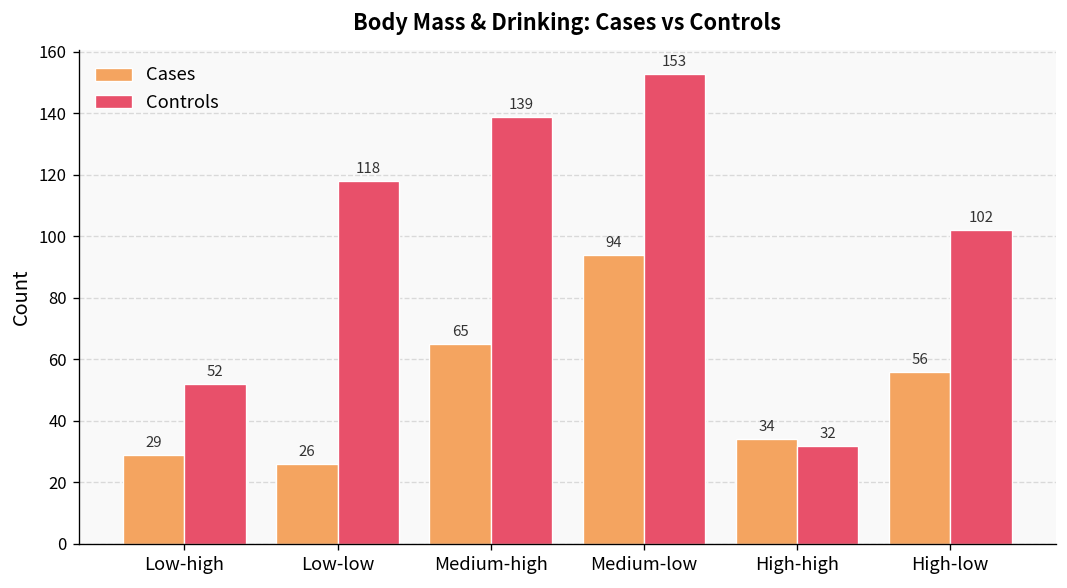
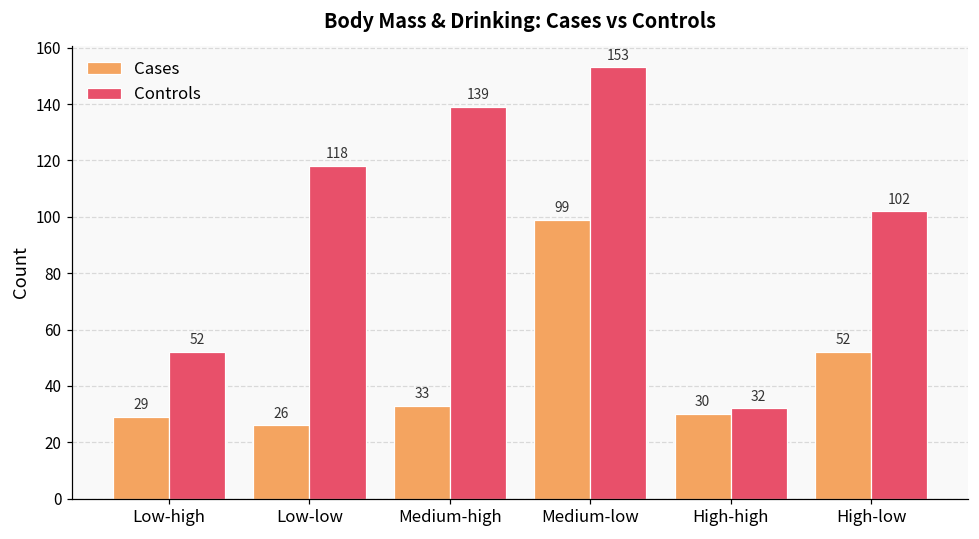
  {
    "Cases": {
      "Low-high": 29,
      "Low-low": 26,
-     "Medium-high": 65,
-     "Medium-low": 94,
-     "High-high": 34,
-     "High-low": 56
+     "Medium-high": 33,
+     "Medium-low": 99,
+     "High-high": 30,
+     "High-low": 52
    },
    "Controls": {
      "Low-high": 52,
      "Low-low": 118,
      "Medium-high": 139,
      "Medium-low": 153,
      "High-high": 32,
      "High-low": 102
    }
  }
